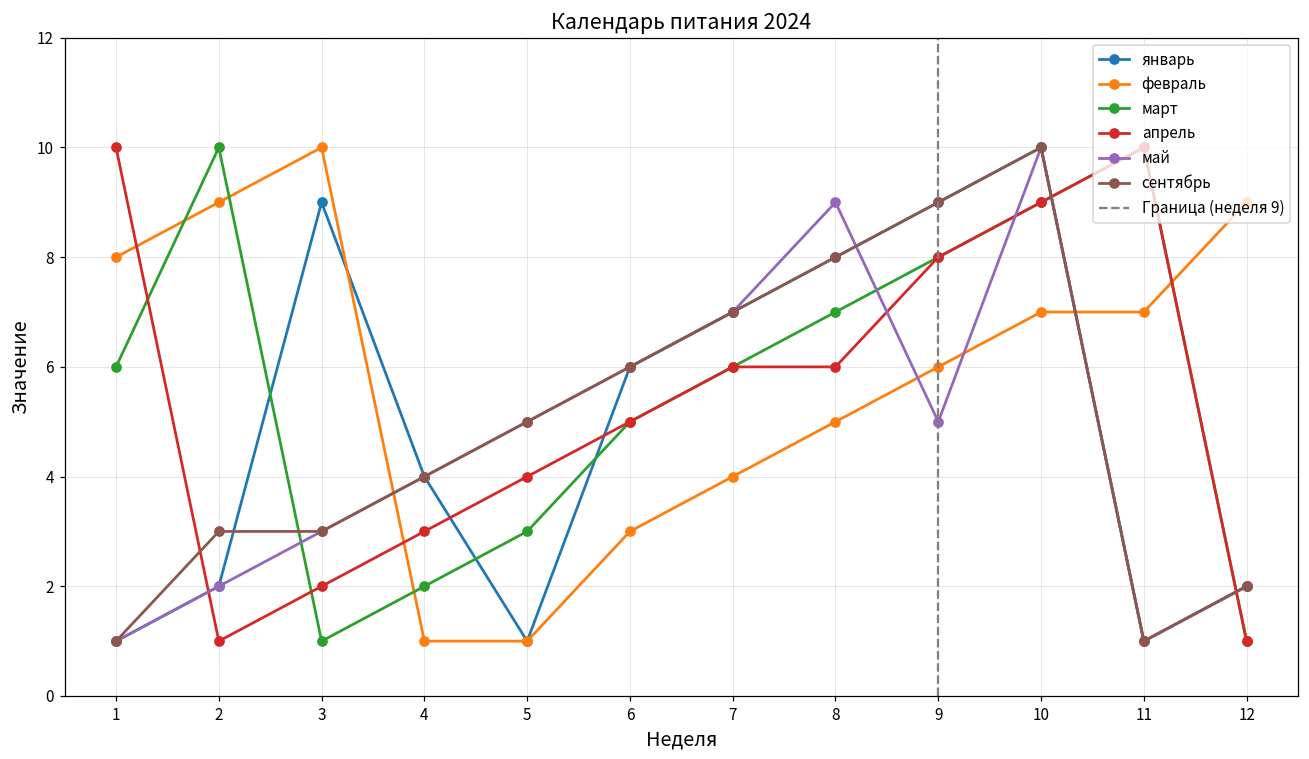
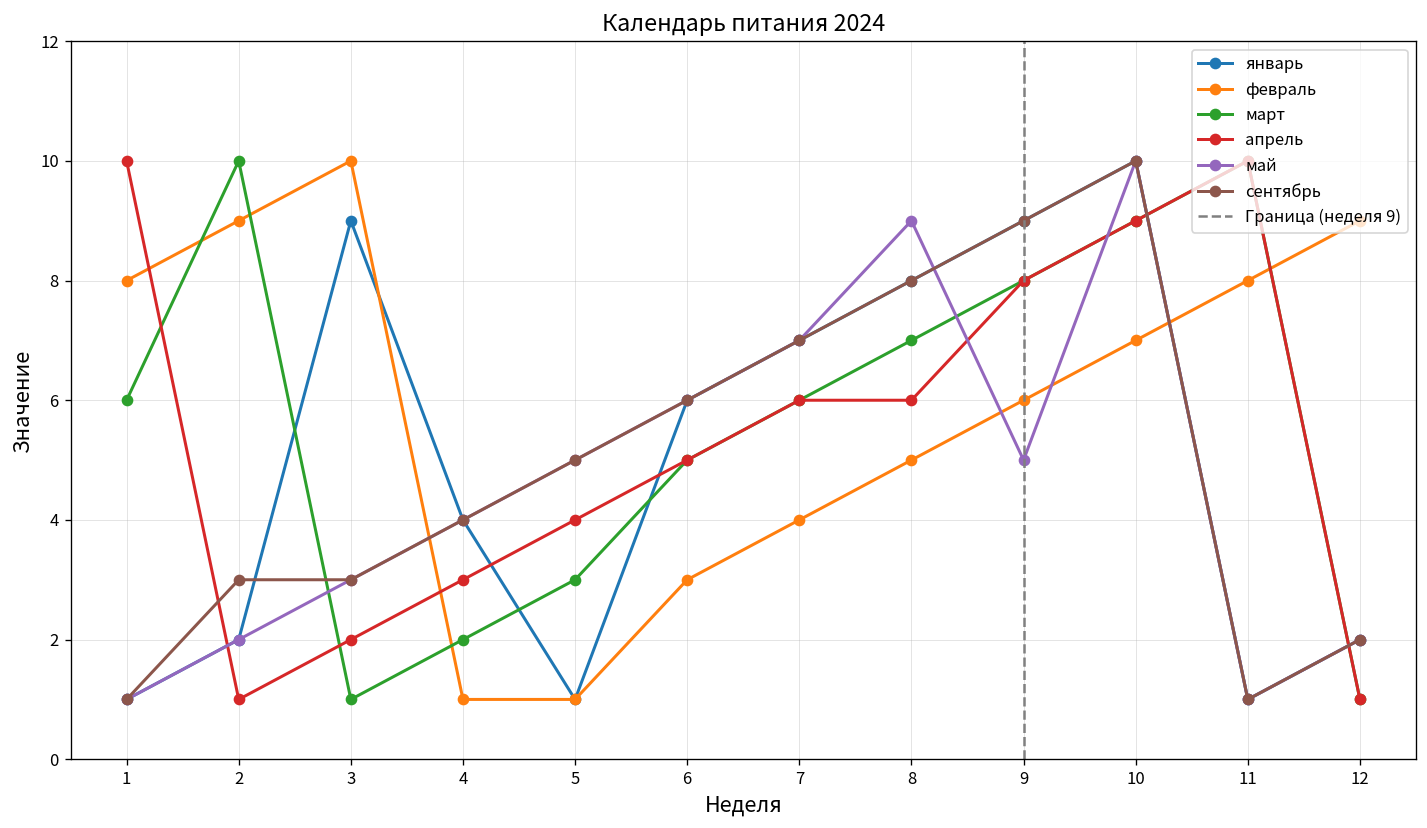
  {
    "январь": {
      "3": 9
    },
    "февраль": {
      "1": 8,
      "2": 9,
      "3": 10,
      "4": 1,
      "6": 3,
      "7": 4,
      "8": 5,
      "9": 6,
      "10": 7,
-     "11": 7
+     "11": 8
    },
    "март": {
      "1": 6,
      "2": 10,
      "3": 1,
      "4": 2,
      "5": 3,
      "8": 7
    },
    "апрель": {
      "1": 10,
      "2": 1,
      "3": 2,
      "4": 3,
      "5": 4,
      "8": 6
    },
    "май": {
      "8": 9,
      "9": 5
    },
    "сентябрь": {
      "2": 3
    }
  }
